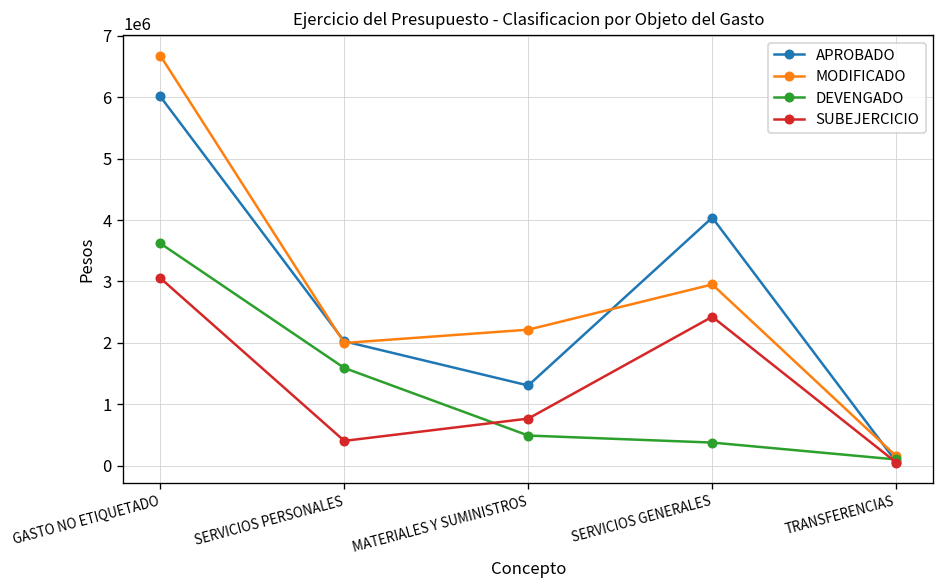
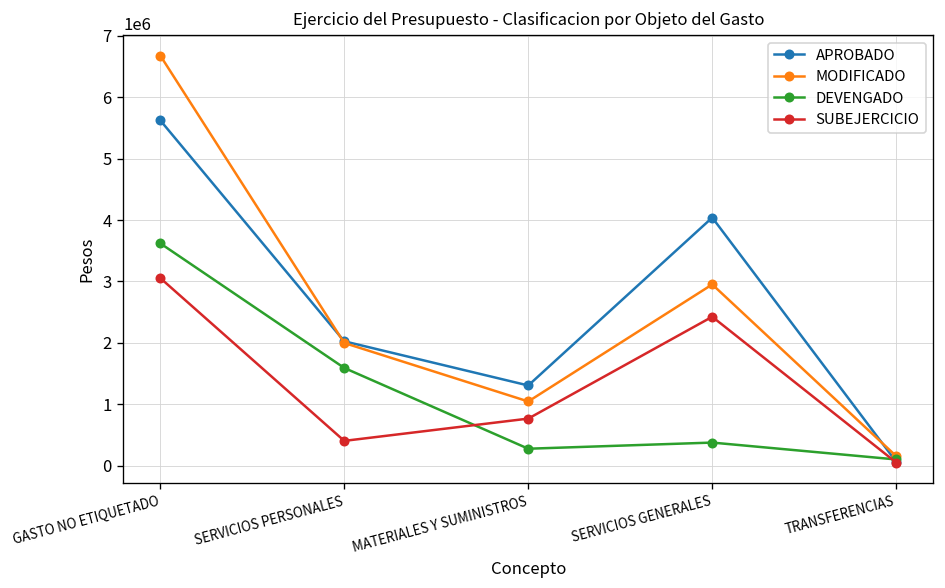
  {
    "APROBADO": {
-     "GASTO NO ETIQUETADO": 6000000,
+     "GASTO NO ETIQUETADO": 5600000,
      "MATERIALES Y SUMINISTROS": 1300000,
      "SERVICIOS GENERALES": 4000000
    },
    "MODIFICADO": {
      "GASTO NO ETIQUETADO": 6700000,
-     "MATERIALES Y SUMINISTROS": 2200000,
+     "MATERIALES Y SUMINISTROS": 1000000,
      "SERVICIOS GENERALES": 3000000,
      "TRANSFERENCIAS": 200000
    },
    "DEVENGADO": {
      "GASTO NO ETIQUETADO": 3600000,
      "SERVICIOS PERSONALES": 1600000,
-     "MATERIALES Y SUMINISTROS": 500000,
+     "MATERIALES Y SUMINISTROS": 300000,
      "SERVICIOS GENERALES": 400000
    },
    "SUBEJERCICIO": {
      "GASTO NO ETIQUETADO": 3100000,
      "SERVICIOS PERSONALES": 400000,
      "MATERIALES Y SUMINISTROS": 800000,
      "SERVICIOS GENERALES": 2400000
    }
  }
